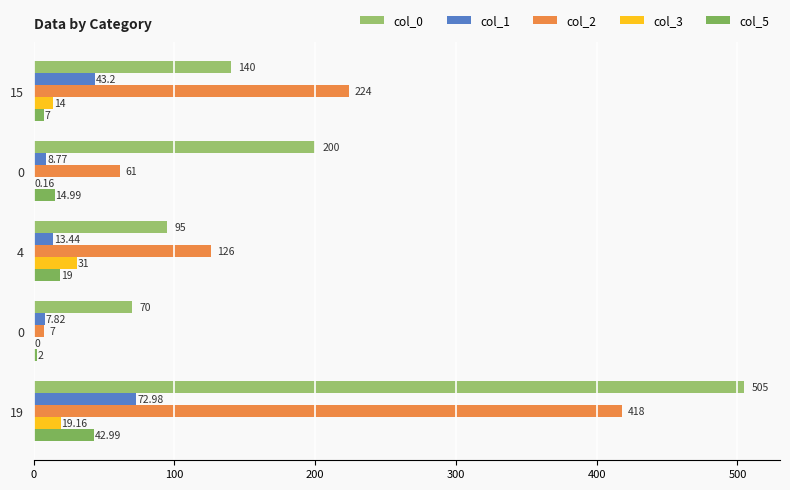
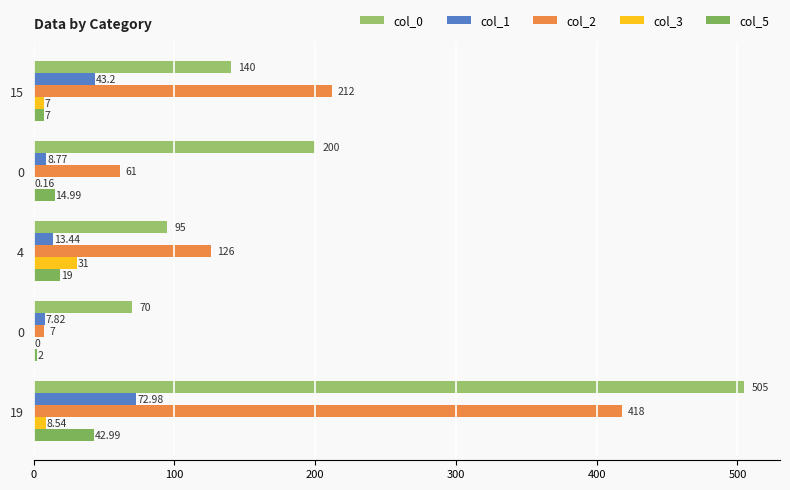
  {
    "col_1": {
      "15": 43.2,
      "4": 13.44,
      "19": 72.98
    },
    "col_2": {
-     "15": 224,
+     "15": 212,
      "4": 126,
      "19": 418
    },
    "col_3": {
-     "15": 14,
+     "15": 7,
      "4": 31,
-     "19": 19.16
+     "19": 8.54
    }
  }
